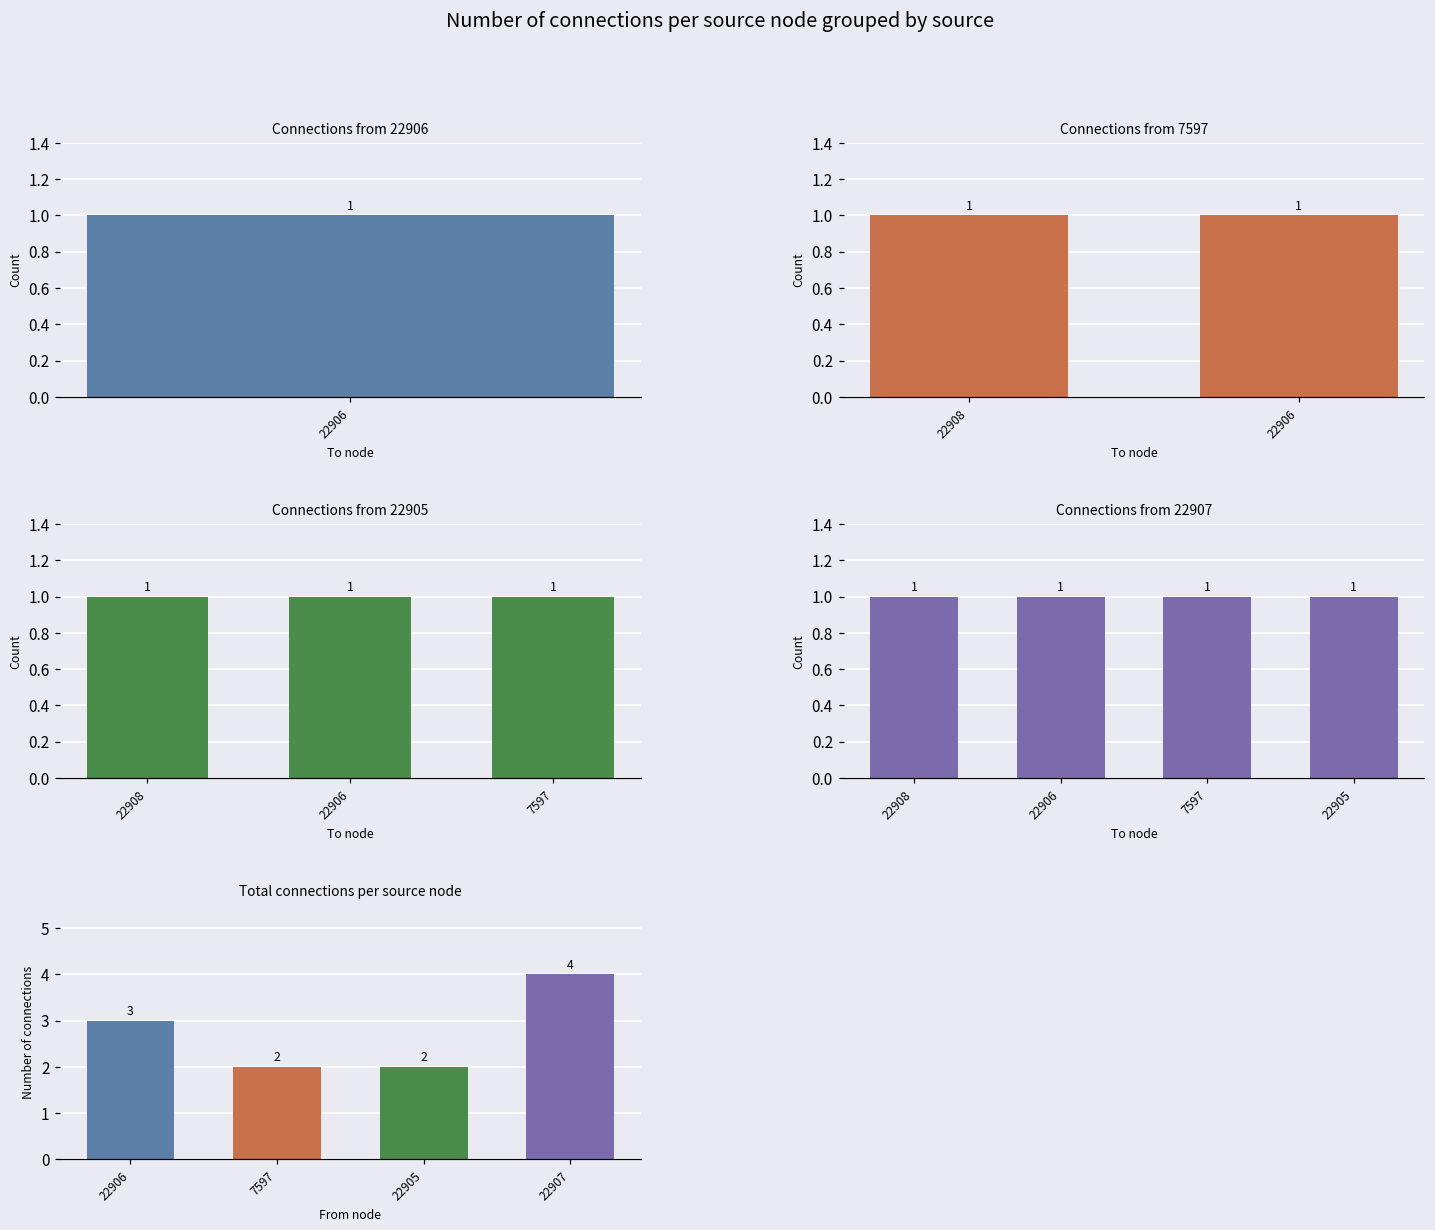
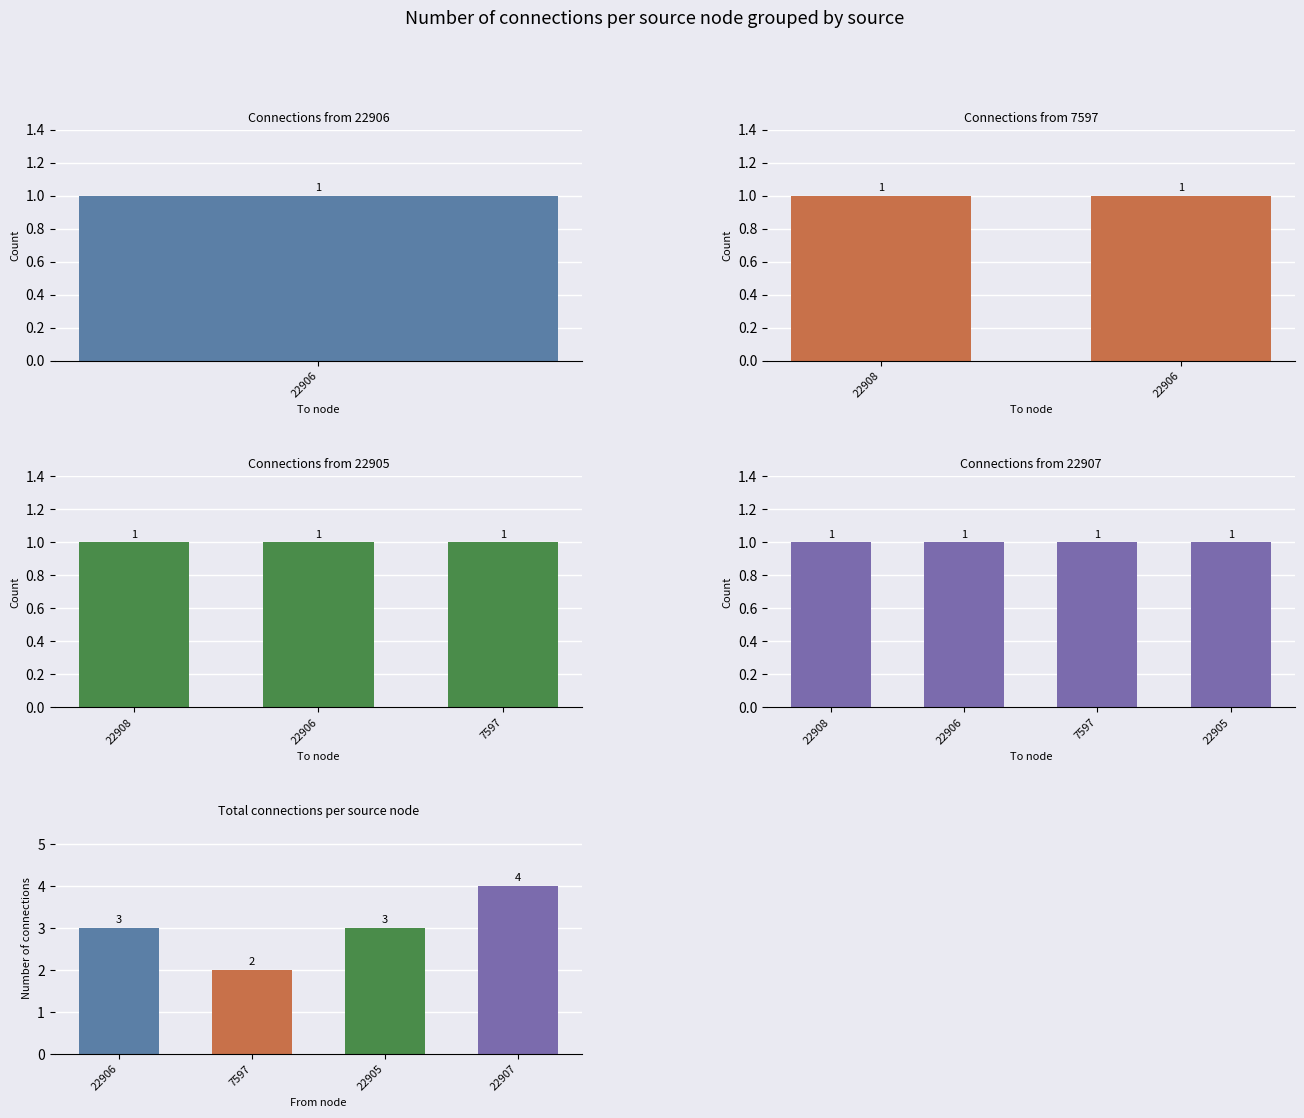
  {
    "Connections from 22906": {
      "22906": 1
    },
    "Connections from 7597": {
      "22908": 1,
      "22906": 1
    },
    "Connections from 22905": {
      "22908": 1,
      "22906": 1,
      "7597": 1
    },
    "Connections from 22907": {
      "22908": 1,
      "22906": 1,
      "7597": 1,
      "22905": 1
    },
    "Total connections per source node": {
      "22906": 3,
      "7597": 2,
-     "22905": 2,
+     "22905": 3,
      "22907": 4
    }
  }
